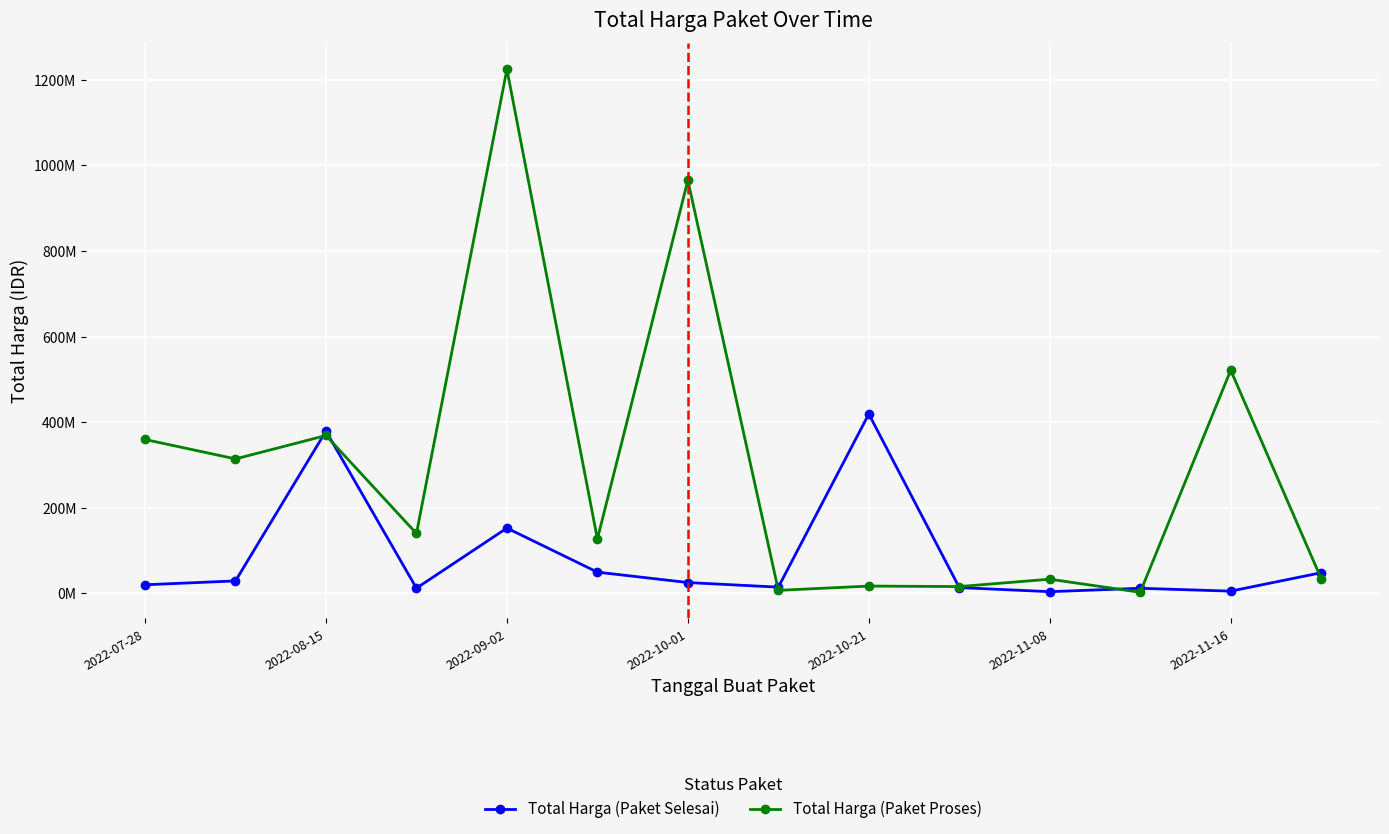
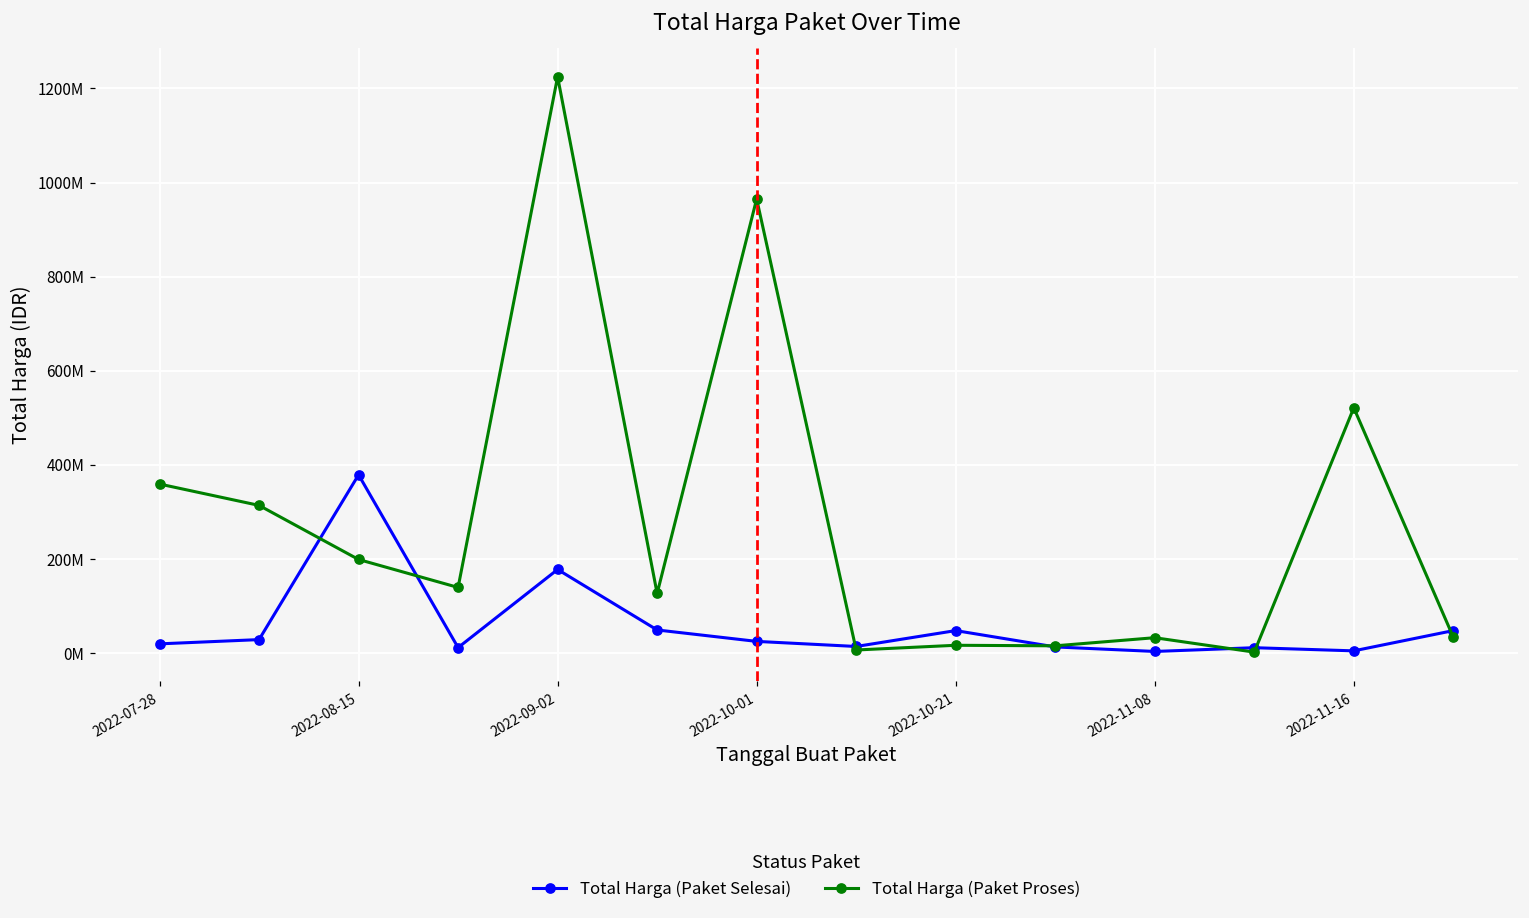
  {
    "Total Harga (Paket Selesai)": {
      "2022-07-28": 20000000,
      "2022-08-15": 380000000,
-     "2022-09-02": 150000000,
+     "2022-09-02": 180000000,
      "2022-10-01": 30000000,
-     "2022-10-21": 420000000,
+     "2022-10-21": 50000000,
      "2022-11-08": 0,
      "2022-11-16": 10000000
    },
    "Total Harga (Paket Proses)": {
      "2022-07-28": 360000000,
-     "2022-08-15": 370000000,
+     "2022-08-15": 200000000,
      "2022-09-02": 1220000000,
      "2022-10-01": 970000000,
      "2022-10-21": 20000000,
      "2022-11-08": 30000000,
      "2022-11-16": 520000000
    }
  }
